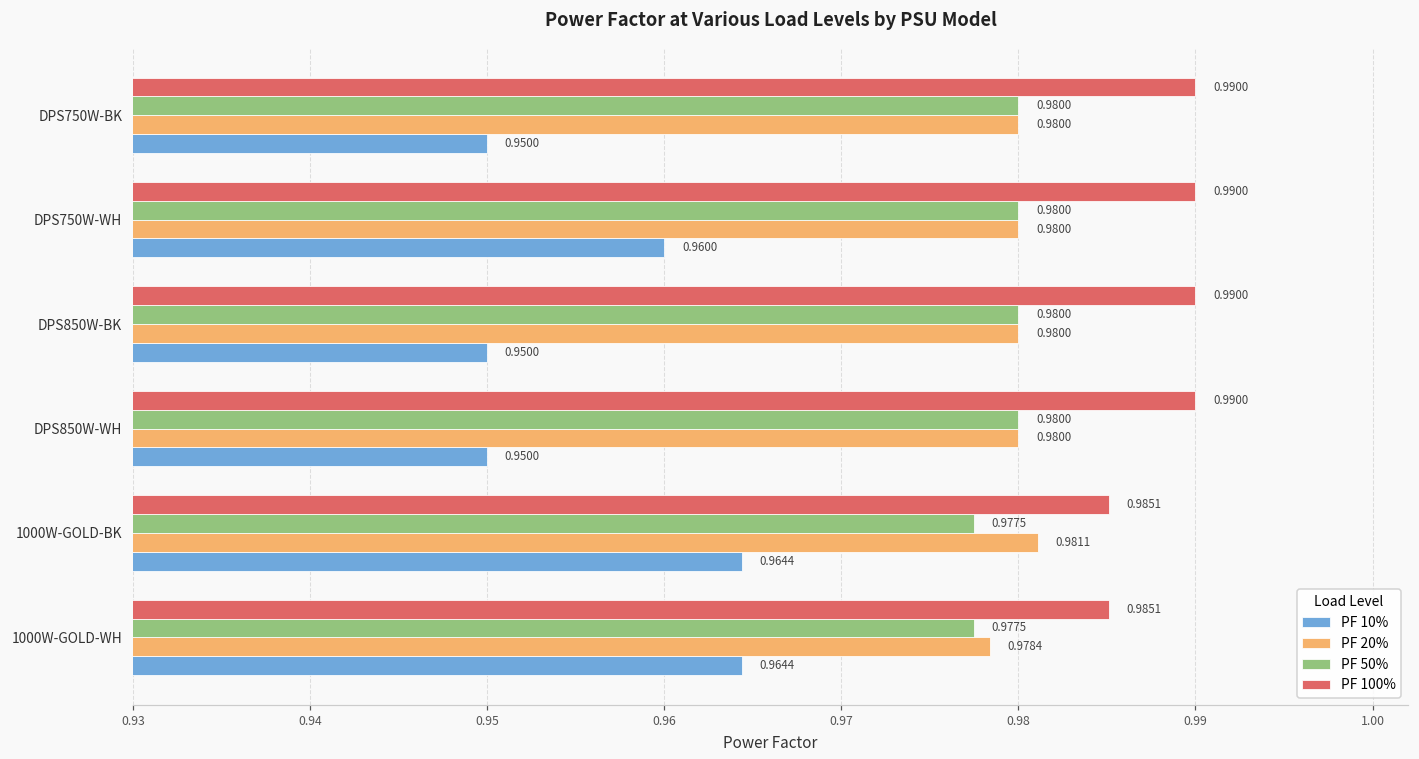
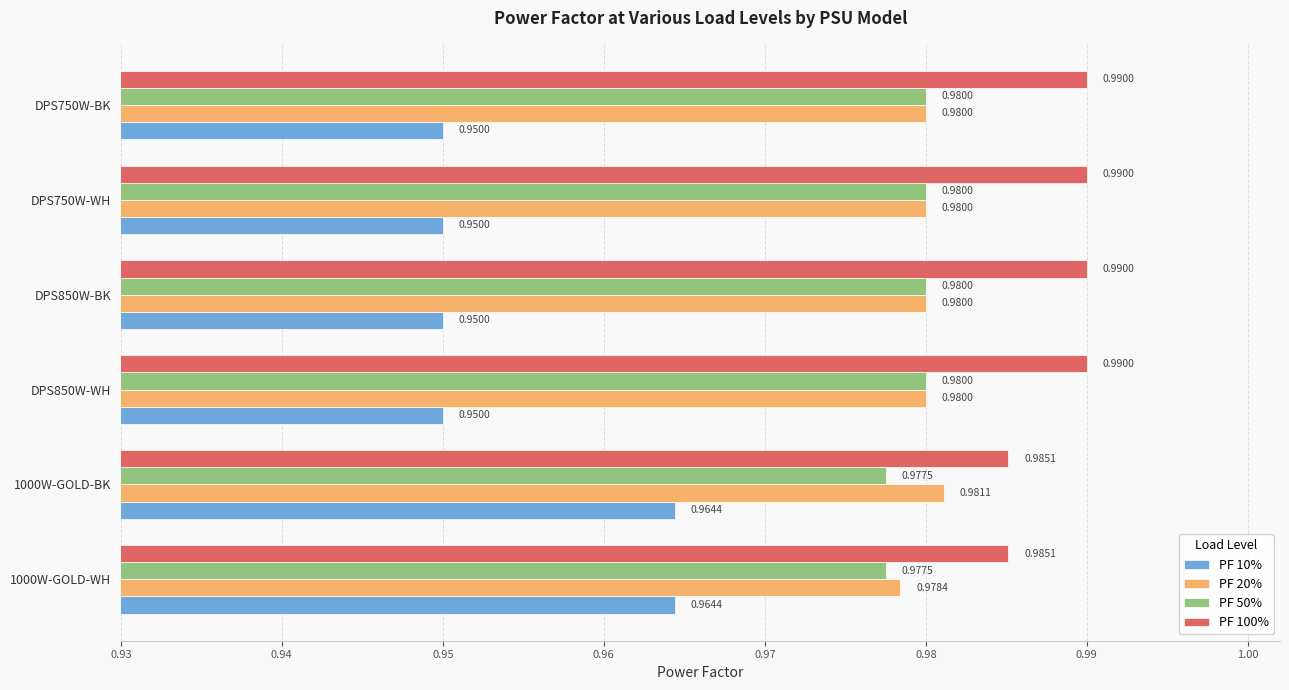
  {
    "PF 10%": {
      "DPS750W-BK": 0.9500,
-     "DPS750W-WH": 0.9600,
+     "DPS750W-WH": 0.9500,
      "DPS850W-BK": 0.9500,
      "DPS850W-WH": 0.9500,
      "1000W-GOLD-BK": 0.9644,
      "1000W-GOLD-WH": 0.9644
    },
    "PF 20%": {
      "DPS750W-BK": 0.9800,
      "DPS750W-WH": 0.9800,
      "DPS850W-BK": 0.9800,
      "DPS850W-WH": 0.9800,
      "1000W-GOLD-BK": 0.9811,
      "1000W-GOLD-WH": 0.9784
    },
    "PF 50%": {
      "DPS750W-BK": 0.9800,
      "DPS750W-WH": 0.9800,
      "DPS850W-BK": 0.9800,
      "DPS850W-WH": 0.9800,
      "1000W-GOLD-BK": 0.9775,
      "1000W-GOLD-WH": 0.9775
    },
    "PF 100%": {
      "DPS750W-BK": 0.9900,
      "DPS750W-WH": 0.9900,
      "DPS850W-BK": 0.9900,
      "DPS850W-WH": 0.9900,
      "1000W-GOLD-BK": 0.9851,
      "1000W-GOLD-WH": 0.9851
    }
  }
